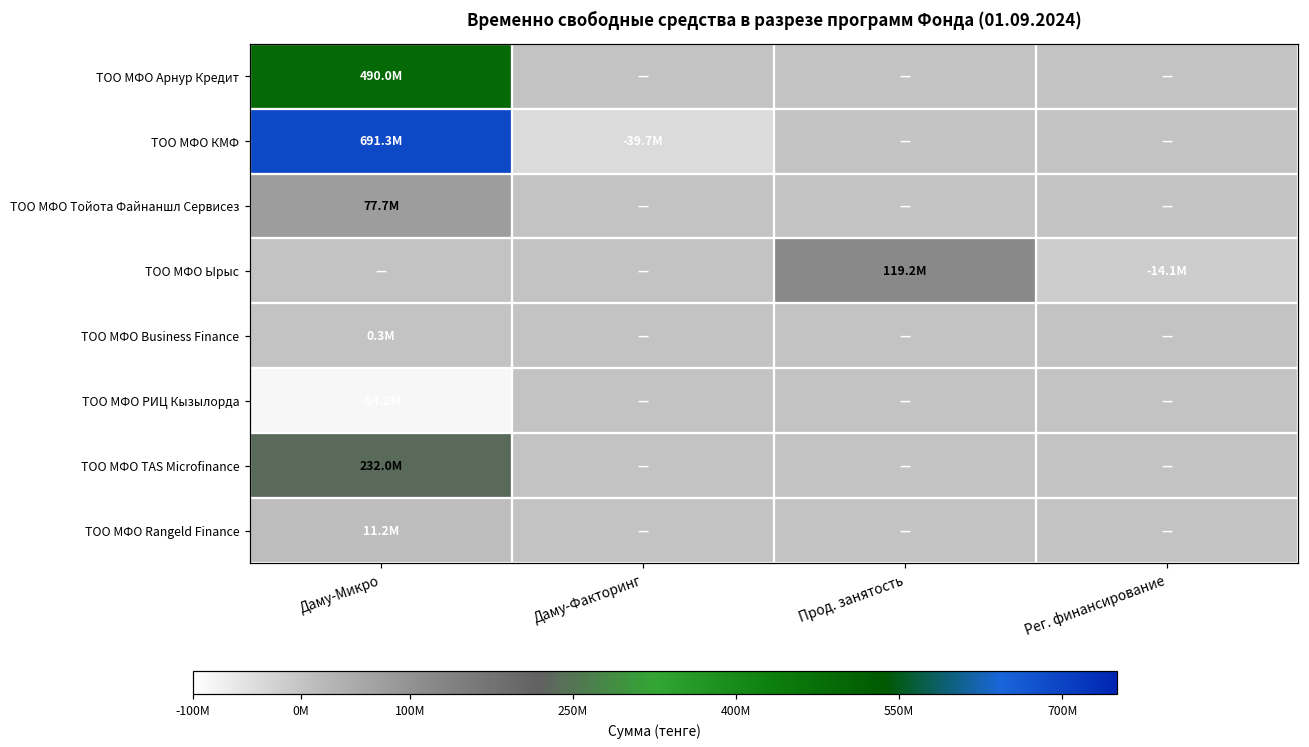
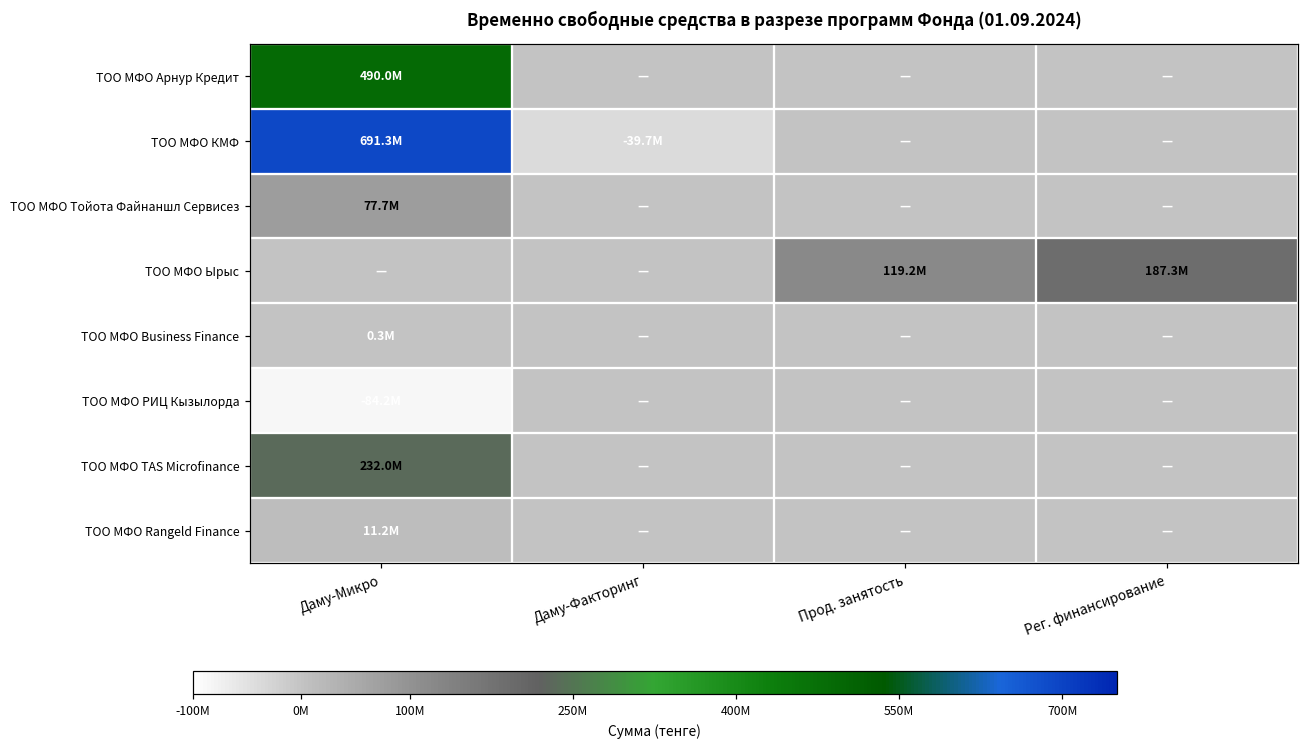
  {
    "ТОО МФО Арнур Кредит": {
      "Даму-Микро": "490.0M"
    },
    "ТОО МФО КМФ": {
      "Даму-Микро": "691.3M"
    },
    "ТОО МФО Тойота Файнаншл Сервисез": {
      "Даму-Микро": "77.7M"
    },
    "ТОО МФО Ырыс": {
      "Прод. занятость": "119.2M",
-     "Рег. финансирование": "-14.1M"
+     "Рег. финансирование": "187.3M"
    },
    "ТОО МФО Business Finance": {
      "Даму-Микро": "0.3M"
    },
    "ТОО МФО TAS Microfinance": {
      "Даму-Микро": "232.0M"
    },
    "ТОО МФО Rangeld Finance": {
      "Даму-Микро": "11.2M"
    }
  }
